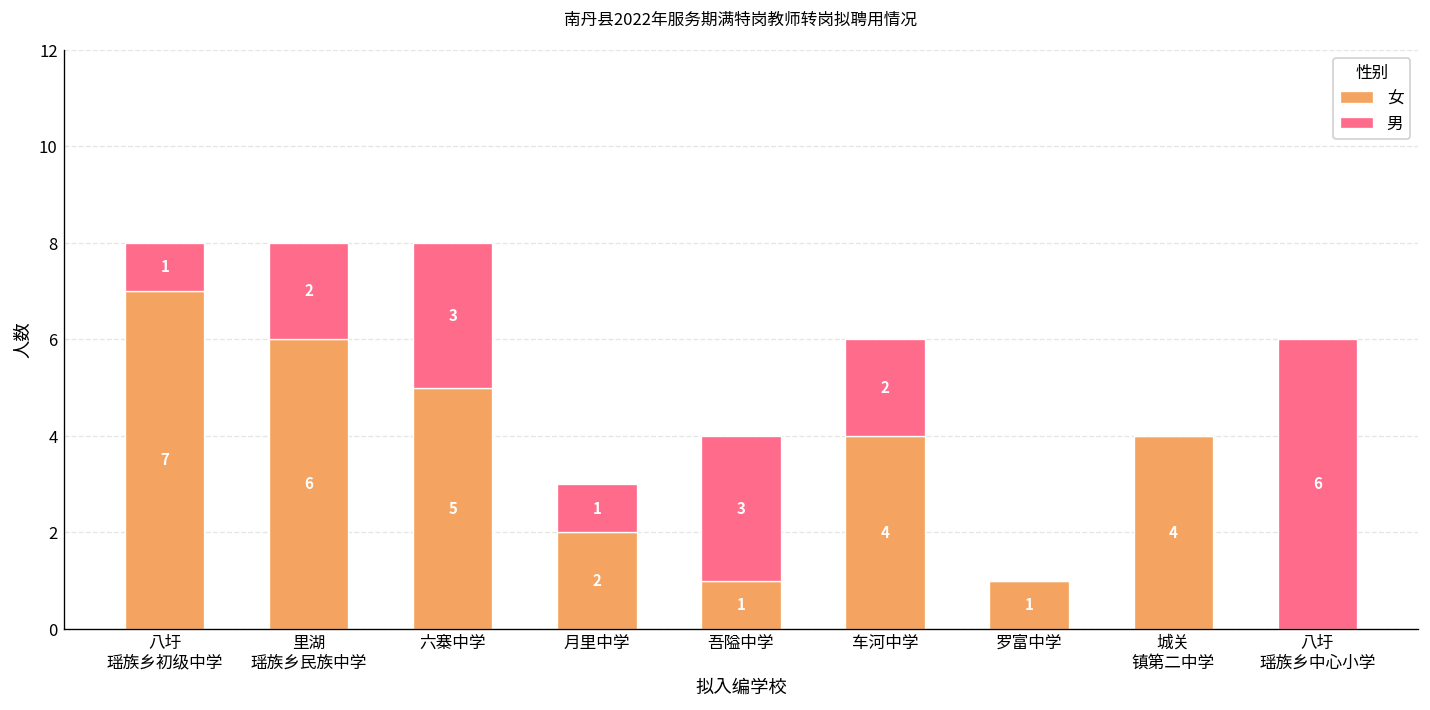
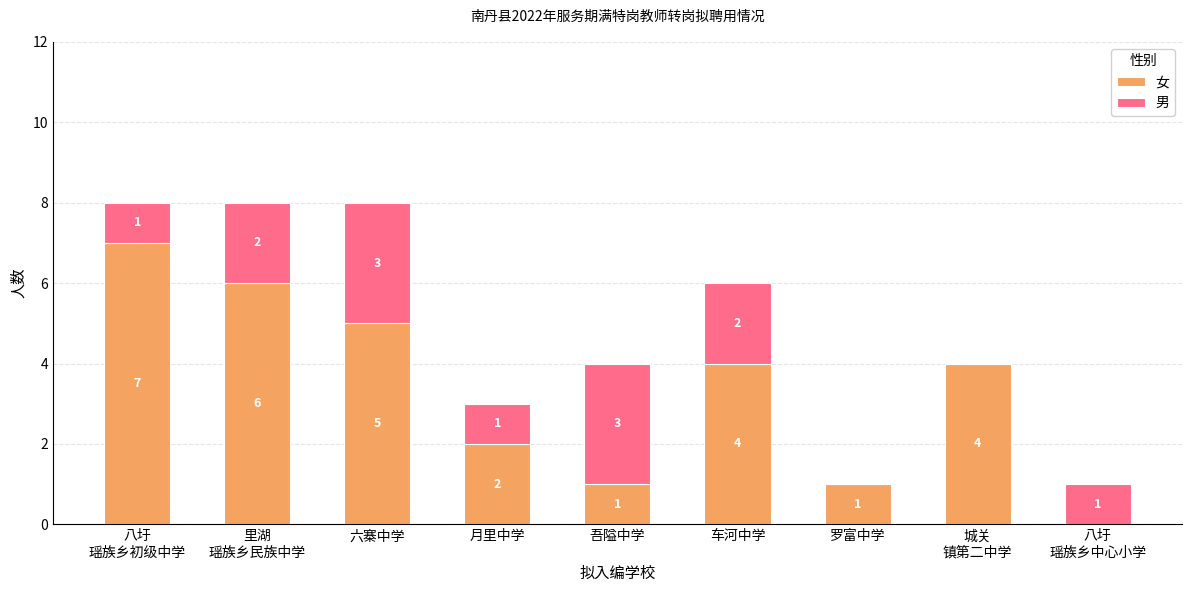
  {
    "女": {
      "八圩 瑶族乡初级中学": 7,
      "里湖 瑶族乡民族中学": 6,
      "六寨中学": 5,
      "月里中学": 2,
      "吾隘中学": 1,
      "车河中学": 4,
      "罗富中学": 1,
      "城关 镇第二中学": 4
    },
    "男": {
      "八圩 瑶族乡初级中学": 1,
      "里湖 瑶族乡民族中学": 2,
      "六寨中学": 3,
      "月里中学": 1,
      "吾隘中学": 3,
      "车河中学": 2,
-     "八圩 瑶族乡中心小学": 6
+     "八圩 瑶族乡中心小学": 1
    }
  }
